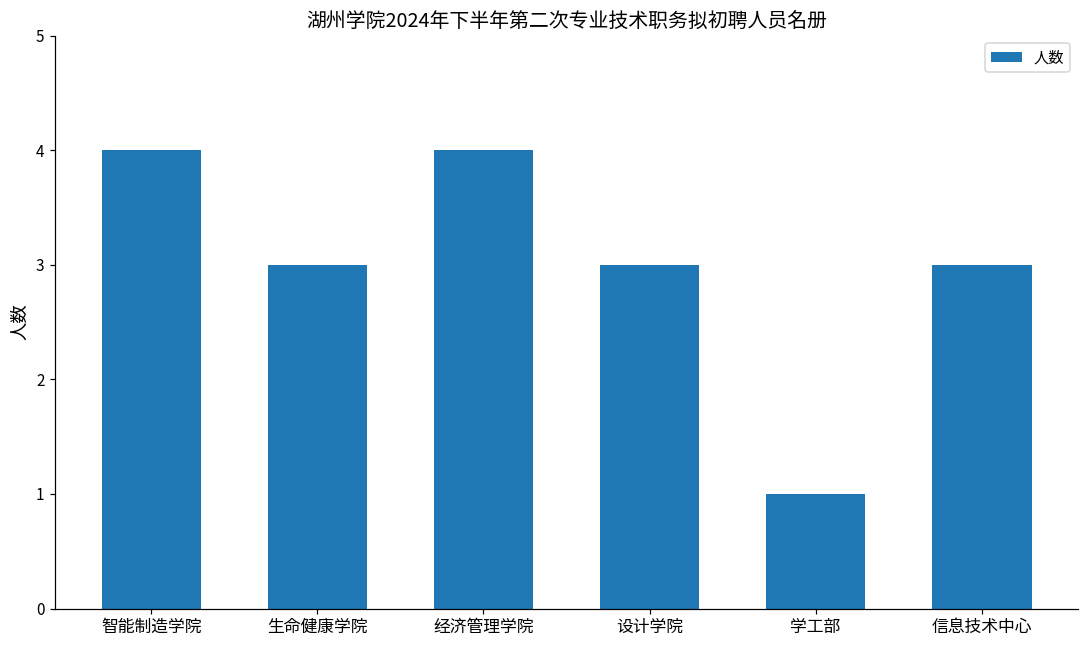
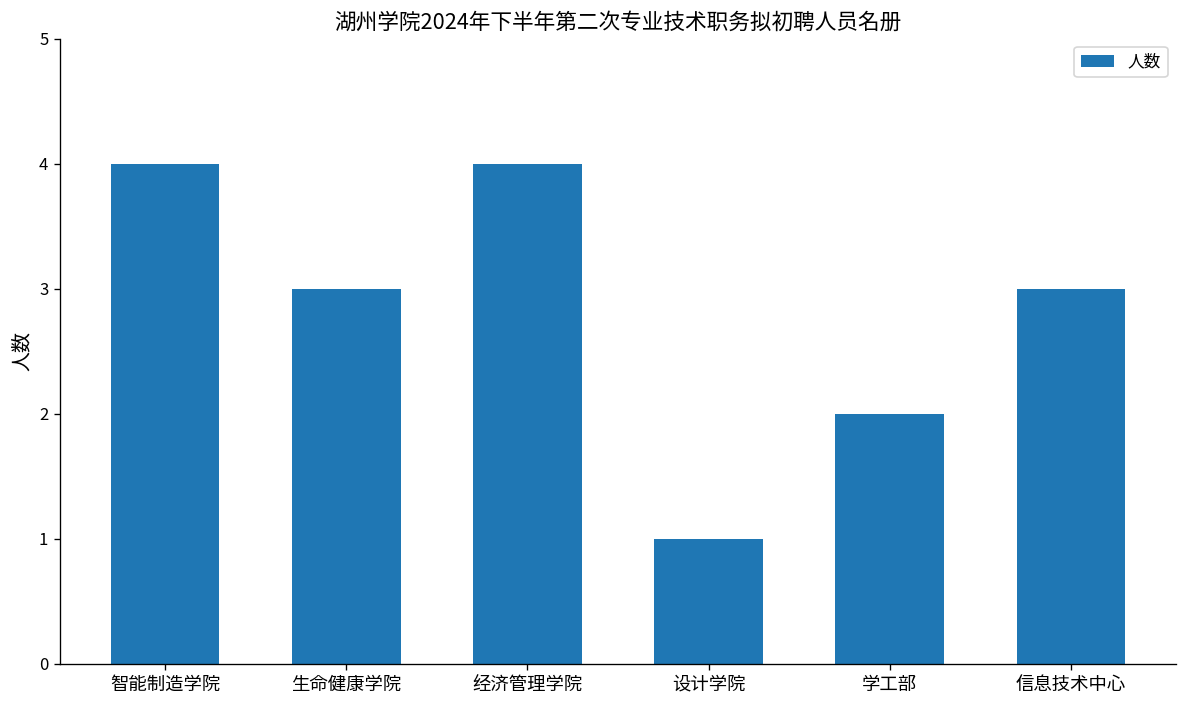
  {
    "智能制造学院": 4,
    "生命健康学院": 3,
    "经济管理学院": 4,
-   "设计学院": 3,
-   "学工部": 1,
+   "设计学院": 1,
+   "学工部": 2,
    "信息技术中心": 3
  }
